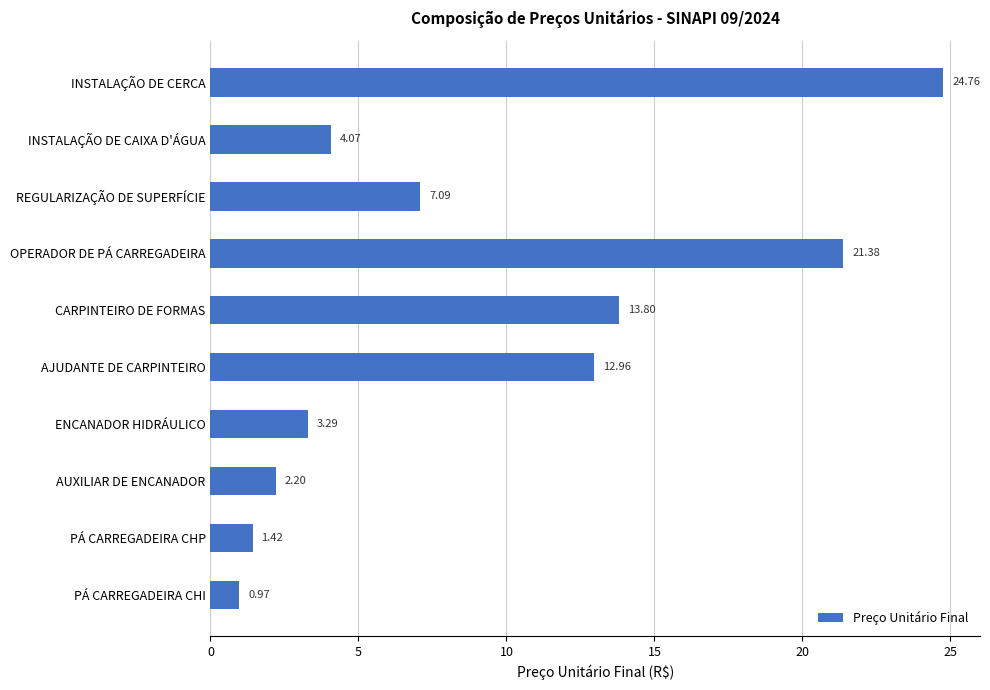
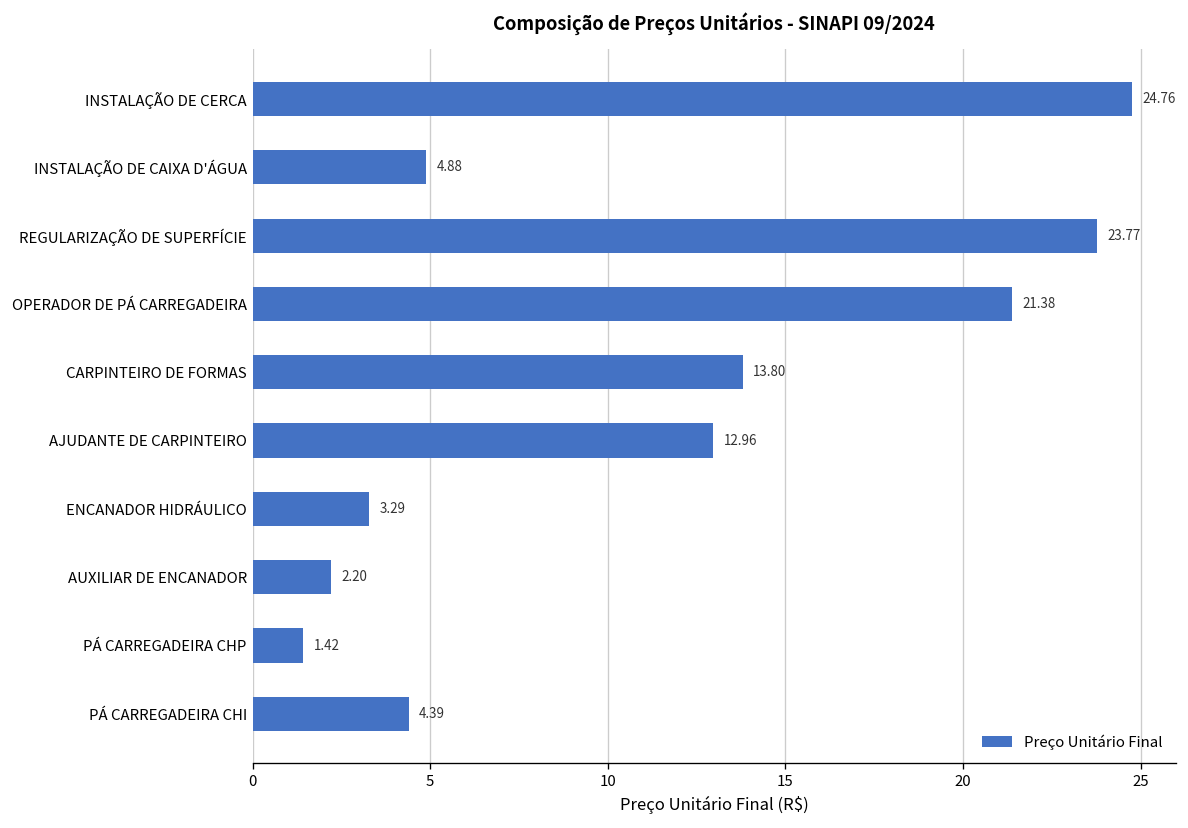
  {
    "INSTALAÇÃO DE CERCA": 24.76,
-   "INSTALAÇÃO DE CAIXA D'ÁGUA": 4.07,
-   "REGULARIZAÇÃO DE SUPERFÍCIE": 7.09,
+   "INSTALAÇÃO DE CAIXA D'ÁGUA": 4.88,
+   "REGULARIZAÇÃO DE SUPERFÍCIE": 23.77,
    "OPERADOR DE PÁ CARREGADEIRA": 21.38,
    "CARPINTEIRO DE FORMAS": 13.80,
    "AJUDANTE DE CARPINTEIRO": 12.96,
    "ENCANADOR HIDRÁULICO": 3.29,
    "AUXILIAR DE ENCANADOR": 2.20,
    "PÁ CARREGADEIRA CHP": 1.42,
-   "PÁ CARREGADEIRA CHI": 0.97
+   "PÁ CARREGADEIRA CHI": 4.39
  }
